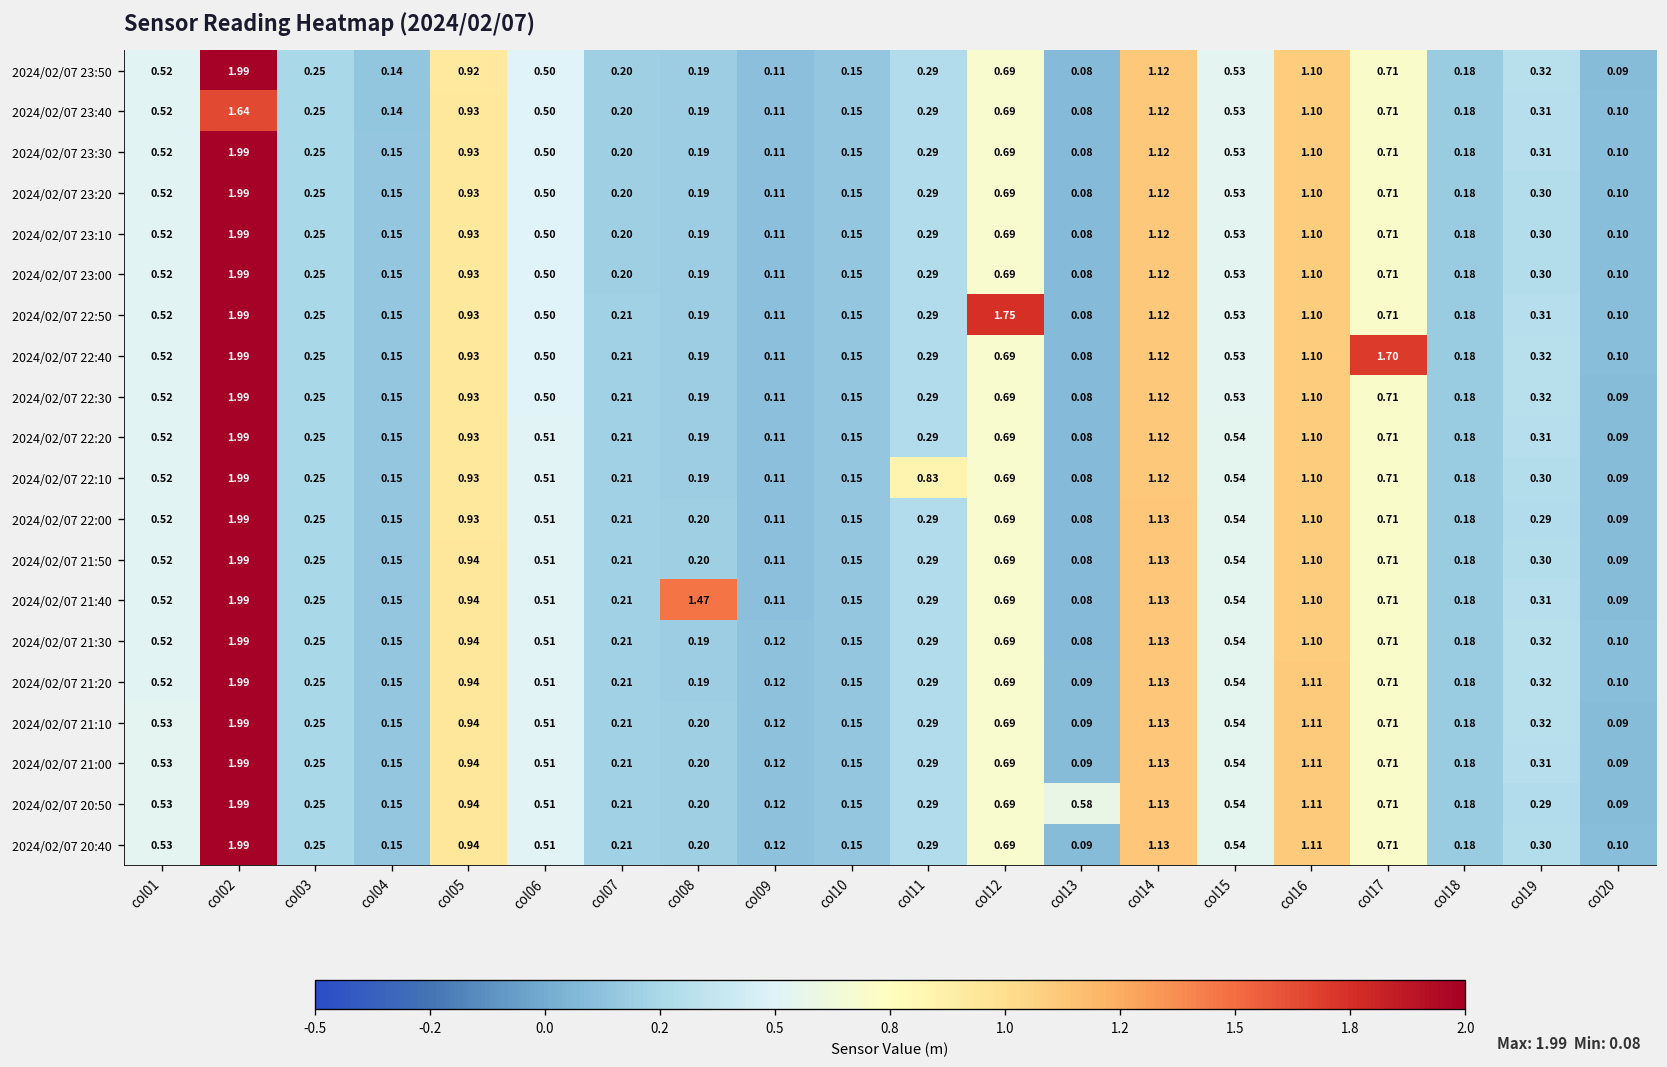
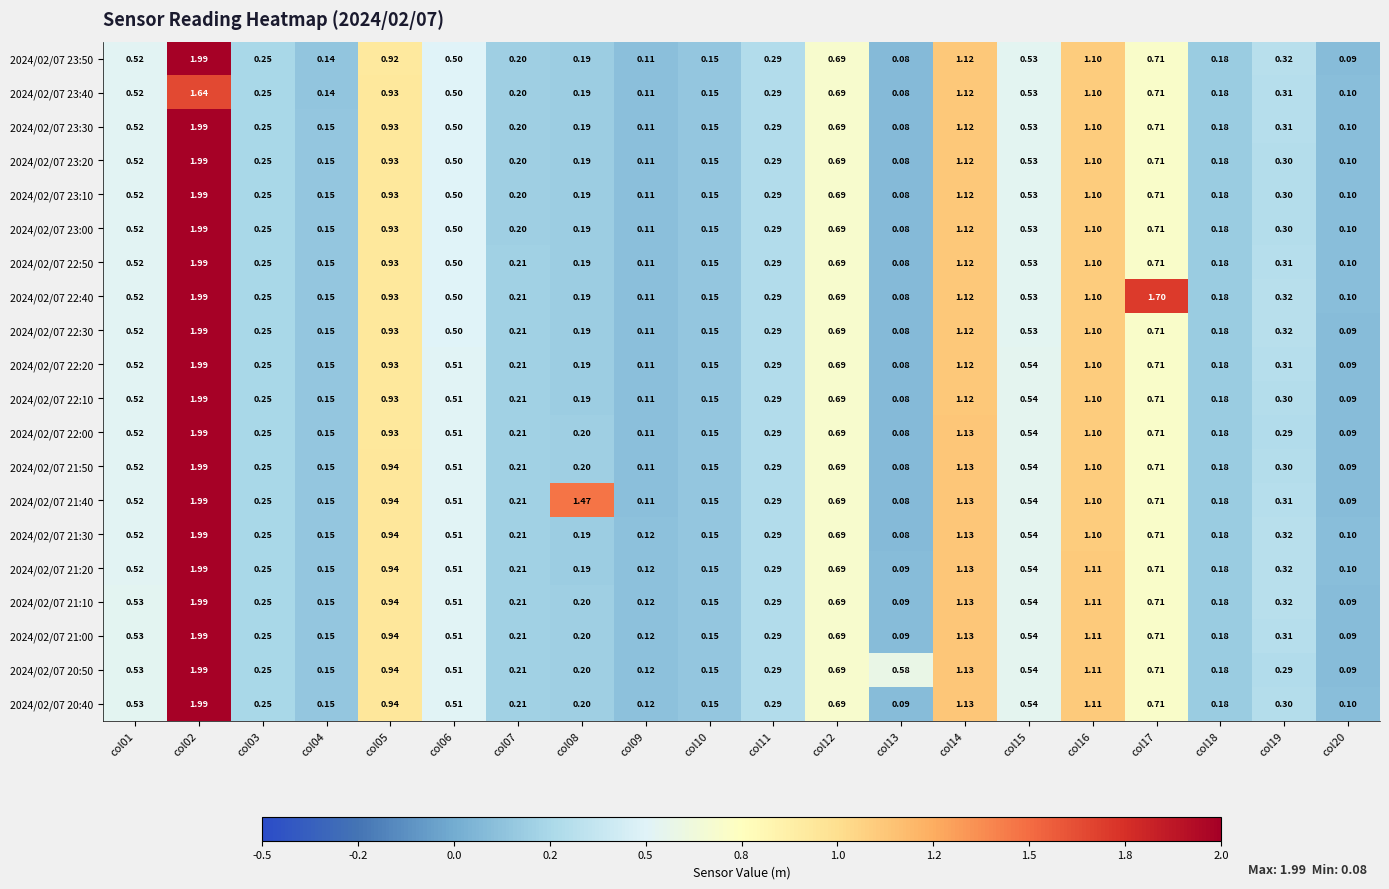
  {
    "2024/02/07 22:50": {
      "col01": 0.52,
      "col02": 1.99,
      "col03": 0.25,
      "col04": 0.15,
      "col05": 0.93,
      "col06": 0.50,
      "col07": 0.21,
      "col08": 0.19,
      "col09": 0.11,
      "col10": 0.15,
      "col11": 0.29,
-     "col12": 1.75,
+     "col12": 0.69,
      "col13": 0.08,
      "col14": 1.12,
      "col15": 0.53,
      "col16": 1.10,
      "col17": 0.71,
      "col18": 0.18,
      "col19": 0.31,
      "col20": 0.10
    },
    "2024/02/07 22:10": {
      "col01": 0.52,
      "col02": 1.99,
      "col03": 0.25,
      "col04": 0.15,
      "col05": 0.93,
      "col06": 0.51,
      "col07": 0.21,
      "col08": 0.19,
      "col09": 0.11,
      "col10": 0.15,
-     "col11": 0.83,
+     "col11": 0.29,
      "col12": 0.69,
      "col13": 0.08,
      "col14": 1.12,
      "col15": 0.54,
      "col16": 1.10,
      "col17": 0.71,
      "col18": 0.18,
      "col19": 0.30,
      "col20": 0.09
    }
  }
